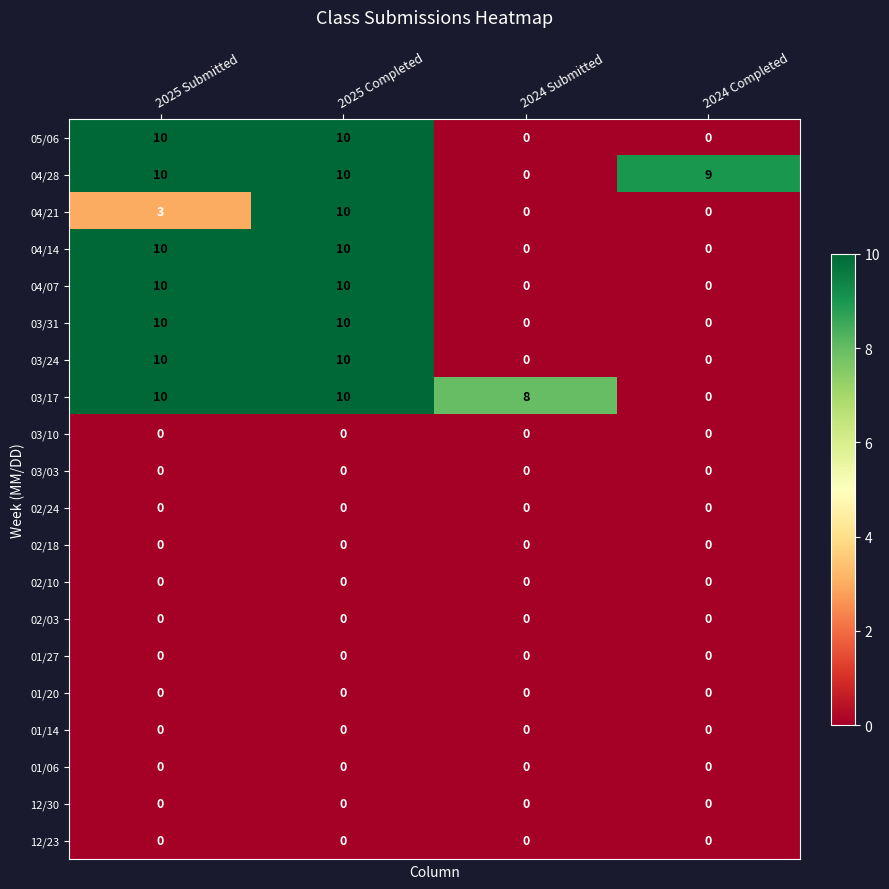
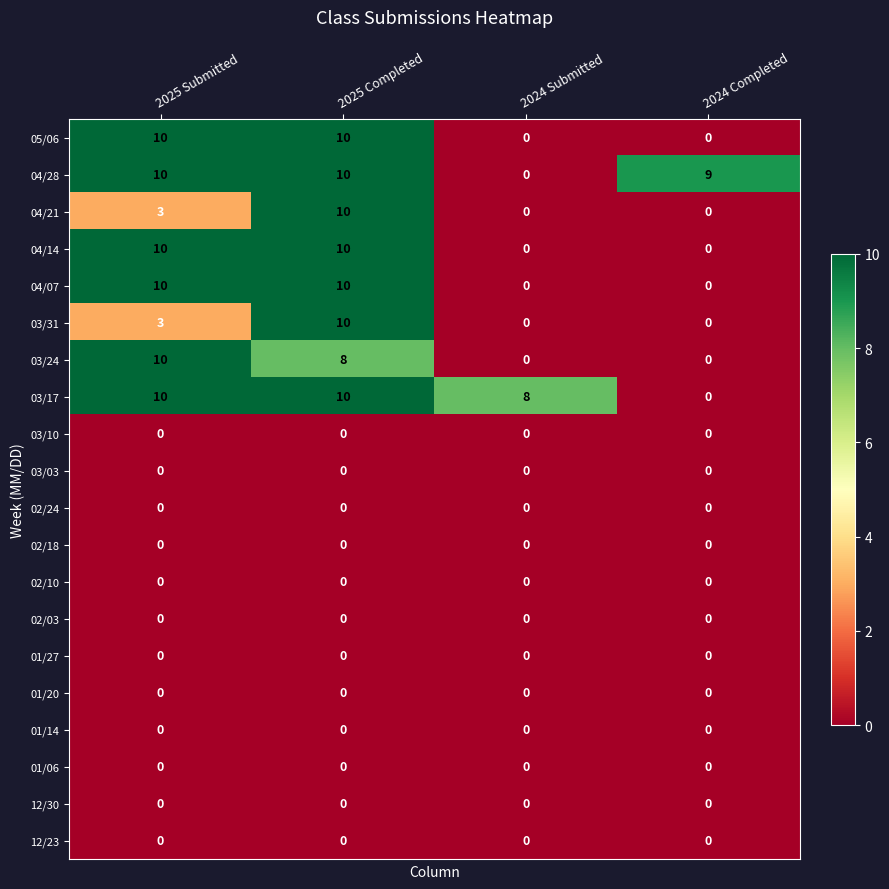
  {
    "05/06": {
      "2025 Submitted": 10,
      "2025 Completed": 10,
      "2024 Submitted": 0,
      "2024 Completed": 0
    },
    "04/28": {
      "2025 Submitted": 10,
      "2025 Completed": 10,
      "2024 Submitted": 0,
      "2024 Completed": 9
    },
    "04/21": {
      "2025 Submitted": 3,
      "2025 Completed": 10,
      "2024 Submitted": 0,
      "2024 Completed": 0
    },
    "04/14": {
      "2025 Submitted": 10,
      "2025 Completed": 10,
      "2024 Submitted": 0,
      "2024 Completed": 0
    },
    "04/07": {
      "2025 Submitted": 10,
      "2025 Completed": 10,
      "2024 Submitted": 0,
      "2024 Completed": 0
    },
    "03/31": {
-     "2025 Submitted": 10,
+     "2025 Submitted": 3,
      "2025 Completed": 10,
      "2024 Submitted": 0,
      "2024 Completed": 0
    },
    "03/24": {
      "2025 Submitted": 10,
-     "2025 Completed": 10,
+     "2025 Completed": 8,
      "2024 Submitted": 0,
      "2024 Completed": 0
    },
    "03/17": {
      "2025 Submitted": 10,
      "2025 Completed": 10,
      "2024 Submitted": 8,
      "2024 Completed": 0
    },
    "03/10": {
      "2025 Submitted": 0,
      "2025 Completed": 0,
      "2024 Submitted": 0,
      "2024 Completed": 0
    },
    "03/03": {
      "2025 Submitted": 0,
      "2025 Completed": 0,
      "2024 Submitted": 0,
      "2024 Completed": 0
    },
    "02/24": {
      "2025 Submitted": 0,
      "2025 Completed": 0,
      "2024 Submitted": 0,
      "2024 Completed": 0
    },
    "02/18": {
      "2025 Submitted": 0,
      "2025 Completed": 0,
      "2024 Submitted": 0,
      "2024 Completed": 0
    },
    "02/10": {
      "2025 Submitted": 0,
      "2025 Completed": 0,
      "2024 Submitted": 0,
      "2024 Completed": 0
    },
    "02/03": {
      "2025 Submitted": 0,
      "2025 Completed": 0,
      "2024 Submitted": 0,
      "2024 Completed": 0
    },
    "01/27": {
      "2025 Submitted": 0,
      "2025 Completed": 0,
      "2024 Submitted": 0,
      "2024 Completed": 0
    },
    "01/20": {
      "2025 Submitted": 0,
      "2025 Completed": 0,
      "2024 Submitted": 0,
      "2024 Completed": 0
    },
    "01/14": {
      "2025 Submitted": 0,
      "2025 Completed": 0,
      "2024 Submitted": 0,
      "2024 Completed": 0
    },
    "01/06": {
      "2025 Submitted": 0,
      "2025 Completed": 0,
      "2024 Submitted": 0,
      "2024 Completed": 0
    },
    "12/30": {
      "2025 Submitted": 0,
      "2025 Completed": 0,
      "2024 Submitted": 0,
      "2024 Completed": 0
    },
    "12/23": {
      "2025 Submitted": 0,
      "2025 Completed": 0,
      "2024 Submitted": 0,
      "2024 Completed": 0
    }
  }
